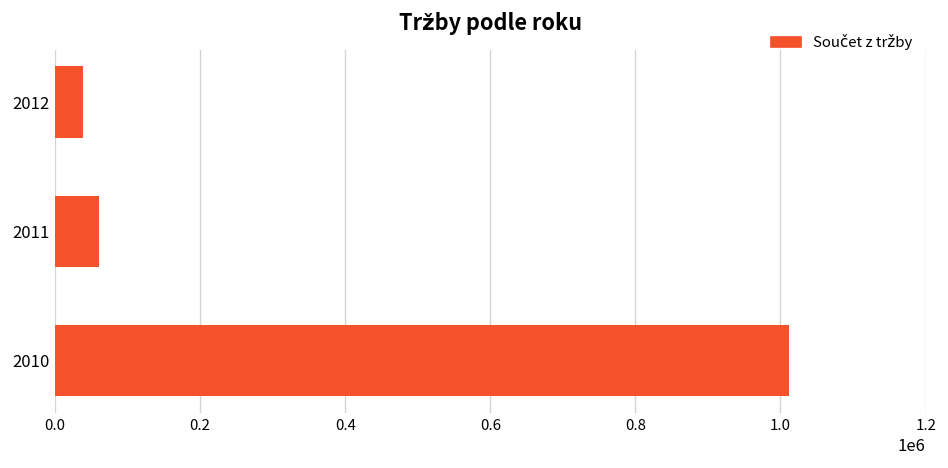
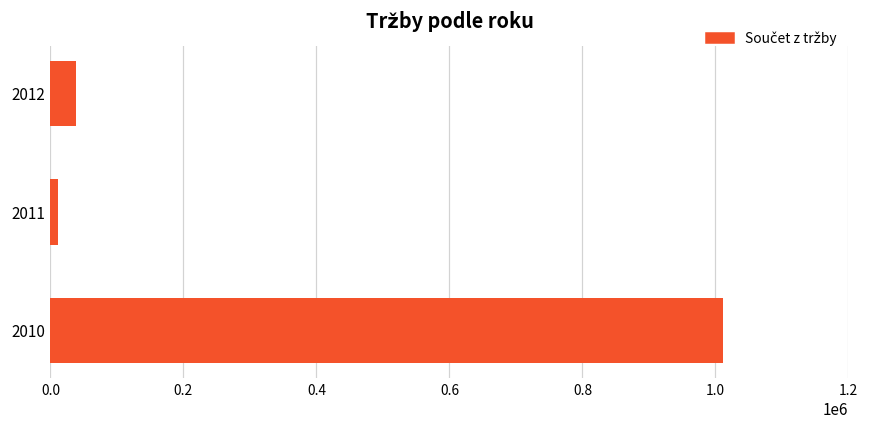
  {
    "2012": 40000,
-   "2011": 60000,
+   "2011": 10000,
    "2010": 1010000
  }
